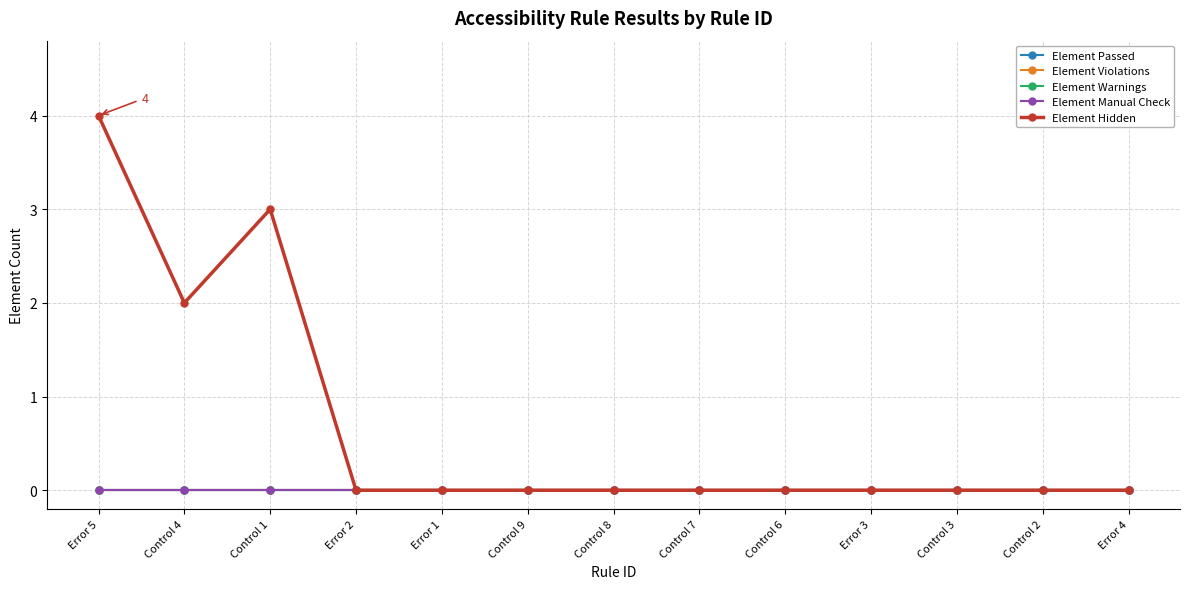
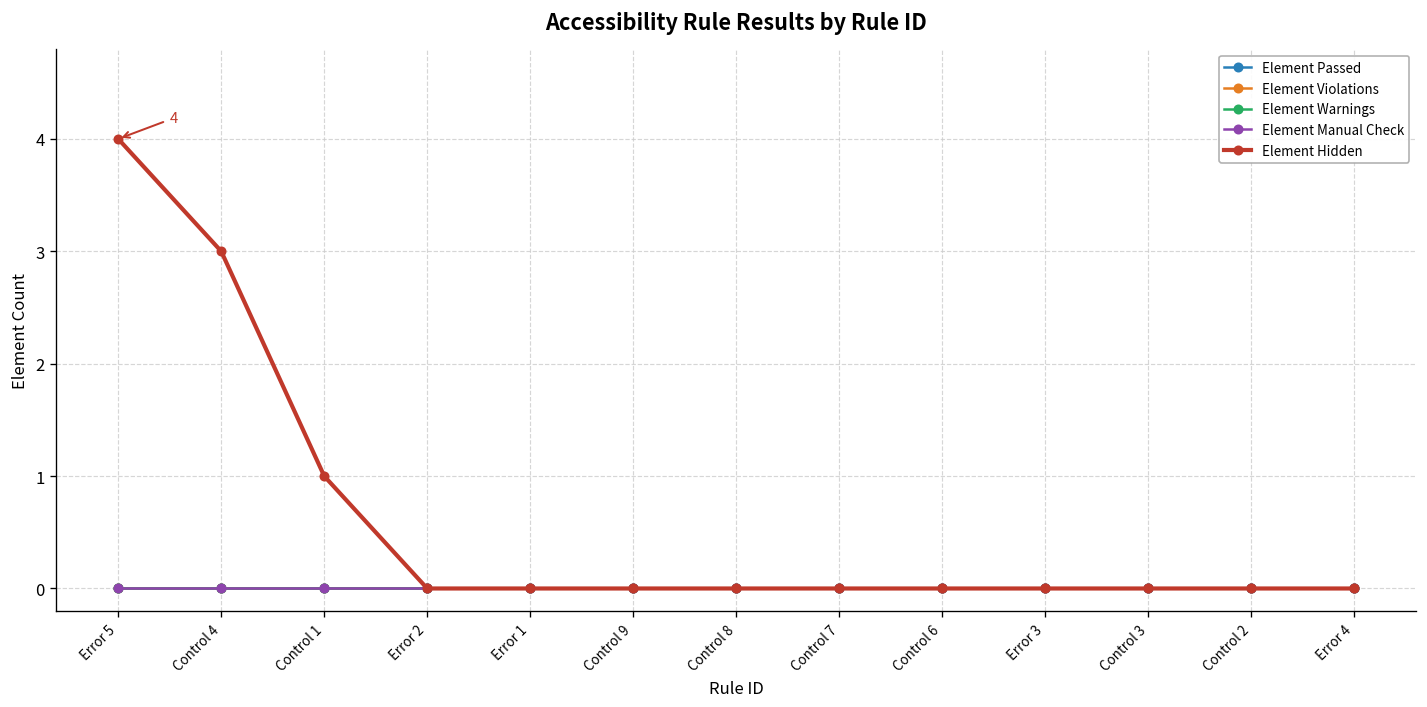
  {
    "Element Manual Check": {
      "Error 5": 0,
      "Control 4": 0,
      "Control 1": 0
    },
    "Element Hidden": {
-     "Control 4": 2,
-     "Control 1": 3
+     "Control 4": 3,
+     "Control 1": 1
    }
  }
